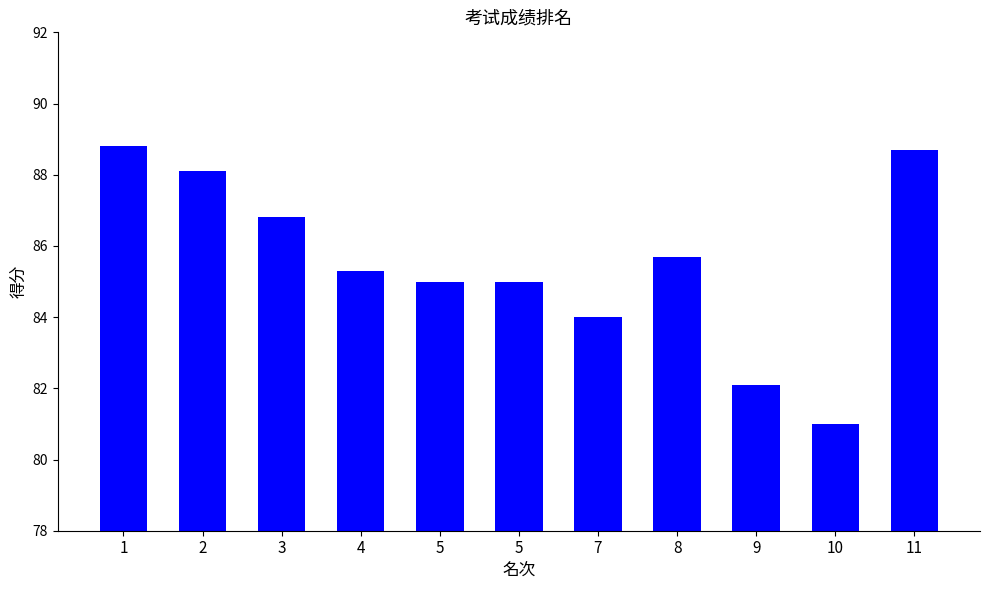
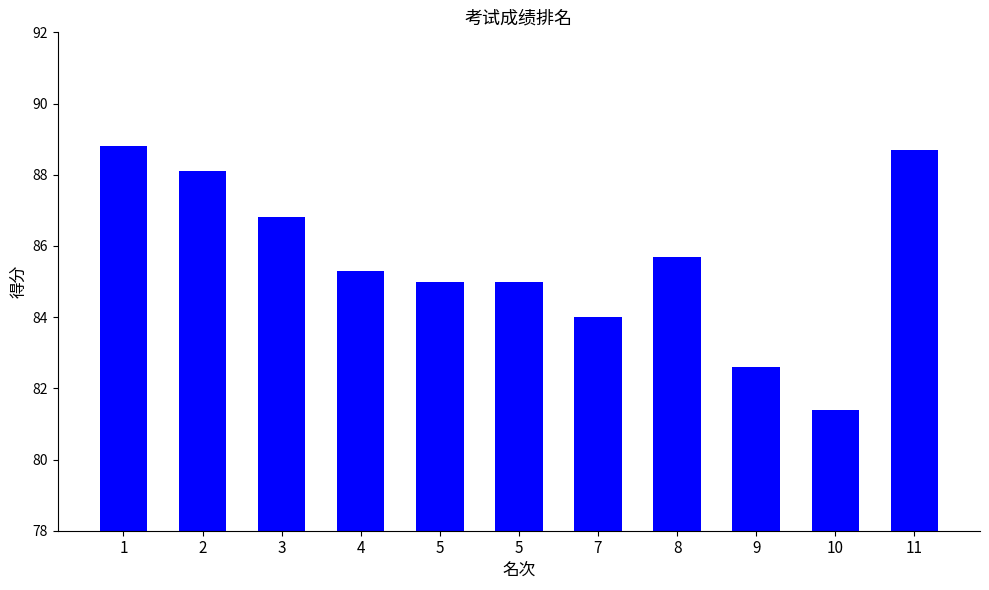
  {
    "1": 88.8,
    "2": 88.1,
    "3": 86.8,
    "4": 85.3,
    "7": 84.0,
    "8": 85.7,
-   "9": 82.1,
-   "10": 81.0,
+   "9": 82.6,
+   "10": 81.4,
    "11": 88.7
  }
